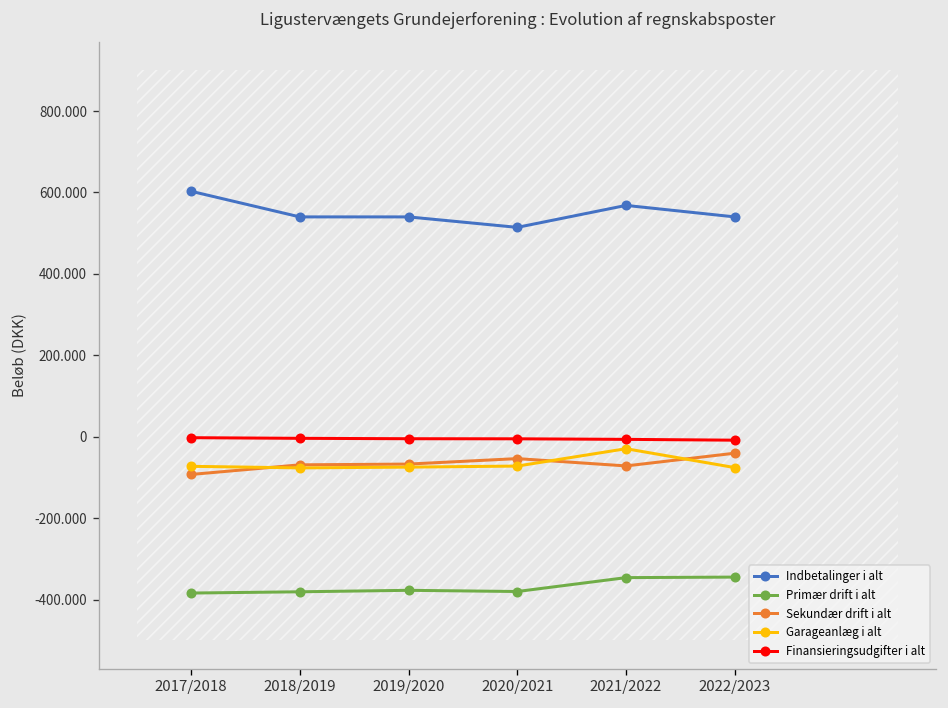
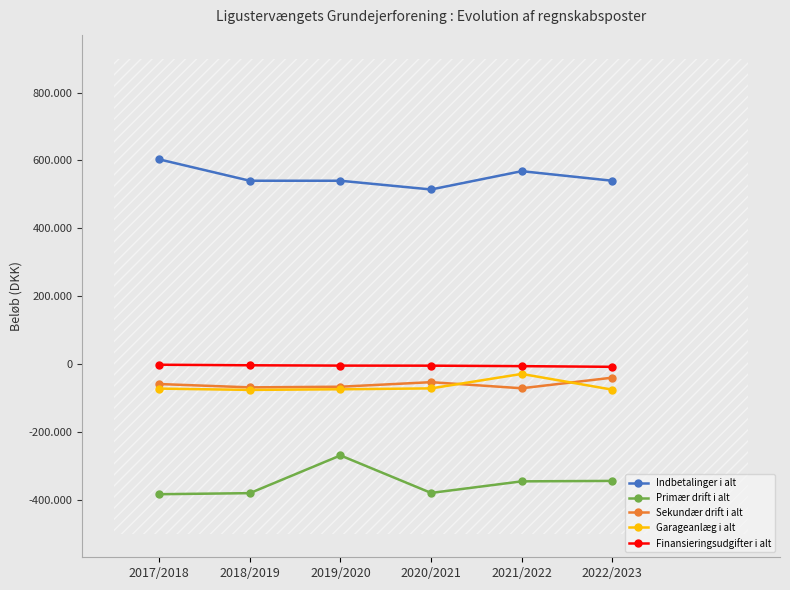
  {
    "Indbetalinger i alt": {
      "2017/2018": 600,
      "2018/2019": 540,
      "2019/2020": 540,
      "2020/2021": 510,
      "2021/2022": 570,
      "2022/2023": 540
    },
    "Primær drift i alt": {
      "2017/2018": -380,
      "2018/2019": -380,
-     "2019/2020": -380,
+     "2019/2020": -270,
      "2020/2021": -380,
      "2021/2022": -350,
      "2022/2023": -340
    },
    "Sekundær drift i alt": {
-     "2017/2018": -90,
+     "2017/2018": -60,
      "2019/2020": -70,
      "2020/2021": -50,
      "2021/2022": -70,
      "2022/2023": -40
    },
    "Garageanlæg i alt": {
      "2017/2018": -70,
      "2019/2020": -70,
      "2020/2021": -70,
      "2021/2022": -30,
      "2022/2023": -80
    },
    "Finansieringsudgifter i alt": {
      "2017/2018": 0,
      "2018/2019": 0,
      "2019/2020": 0,
      "2020/2021": -10,
      "2021/2022": -10,
      "2022/2023": -10
    }
  }
